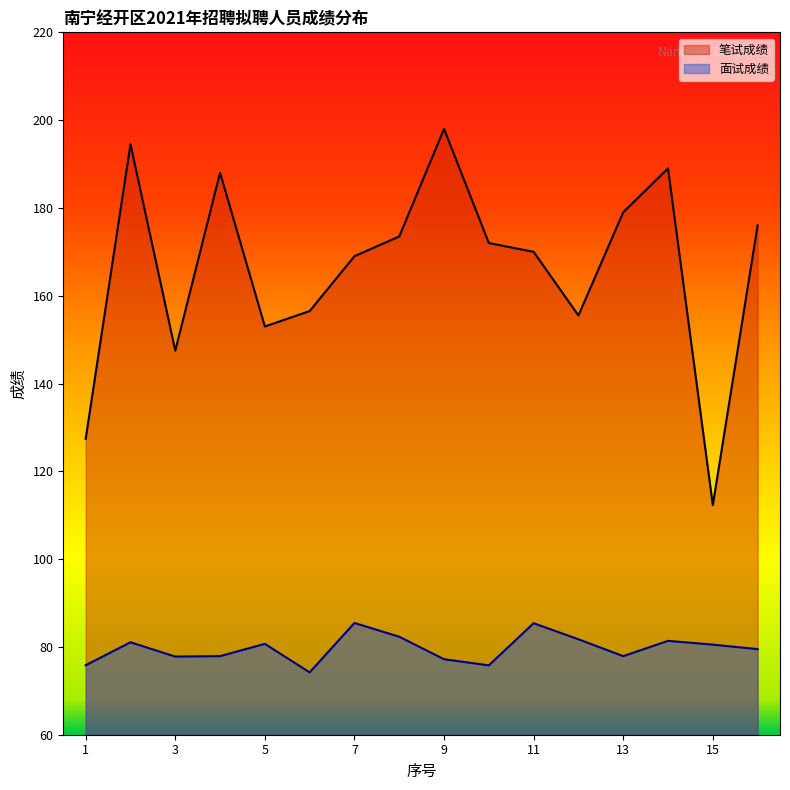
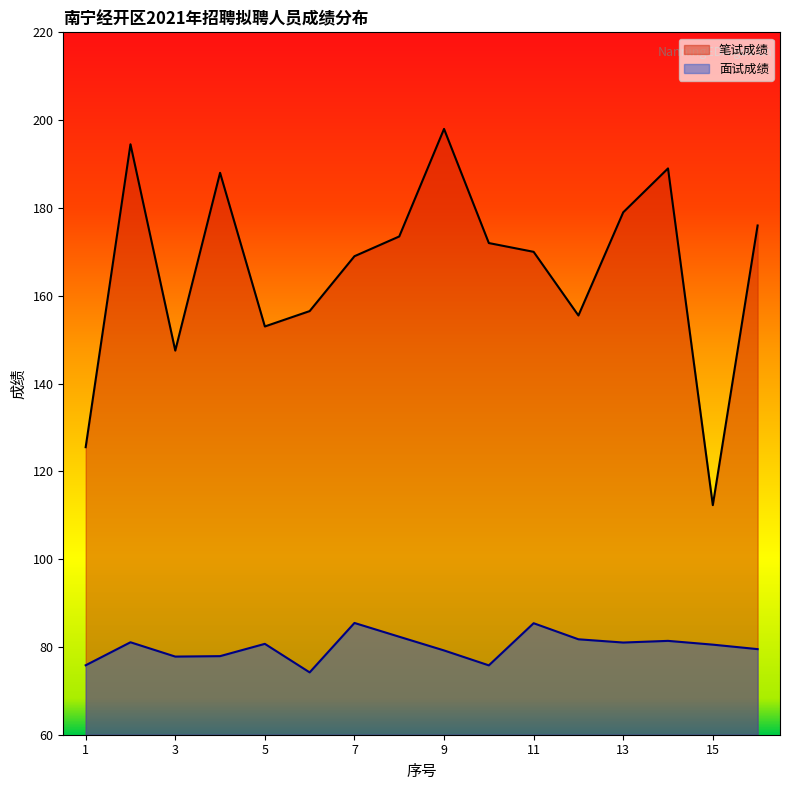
  {
    "笔试成绩": {
-     "1": 127,
+     "1": 126,
      "3": 148,
      "5": 153,
      "7": 169,
      "9": 198,
      "11": 170,
      "13": 179,
      "15": 112
    },
    "面试成绩": {
      "1": 76,
      "3": 78,
      "5": 81,
      "7": 85,
-     "9": 77,
+     "9": 79,
      "11": 85,
-     "13": 78,
+     "13": 81,
      "15": 81
    }
  }
